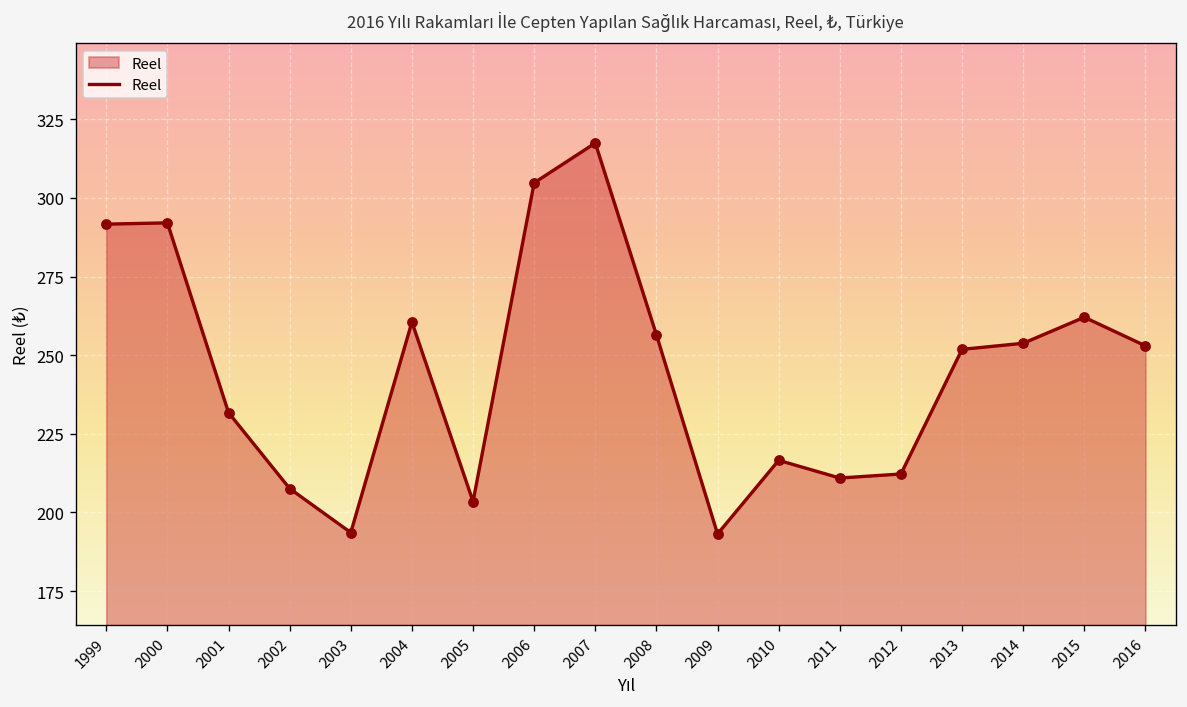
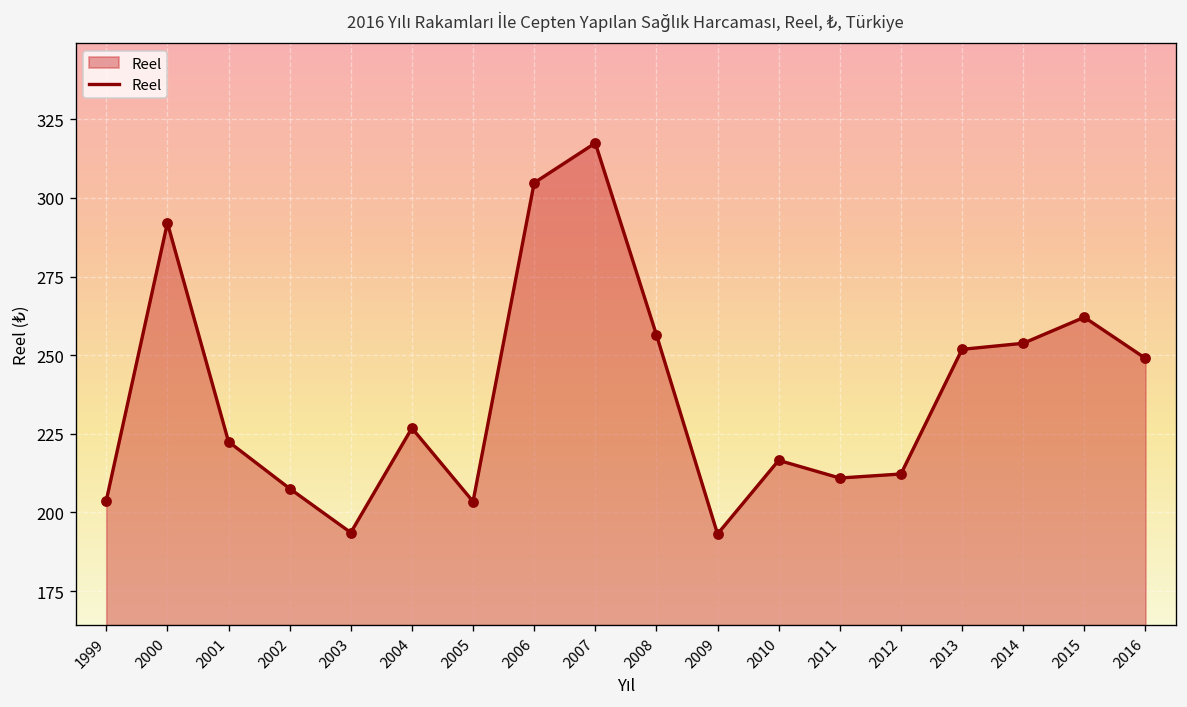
  {
-   "1999": 292,
+   "1999": 204,
    "2000": 292,
-   "2001": 232,
+   "2001": 222,
    "2002": 208,
    "2003": 194,
-   "2004": 261,
+   "2004": 227,
    "2005": 203,
    "2006": 305,
    "2007": 317,
    "2008": 257,
    "2009": 193,
    "2010": 217,
    "2011": 211,
    "2012": 212,
    "2013": 252,
    "2014": 254,
    "2015": 262,
-   "2016": 253
+   "2016": 249
  }
